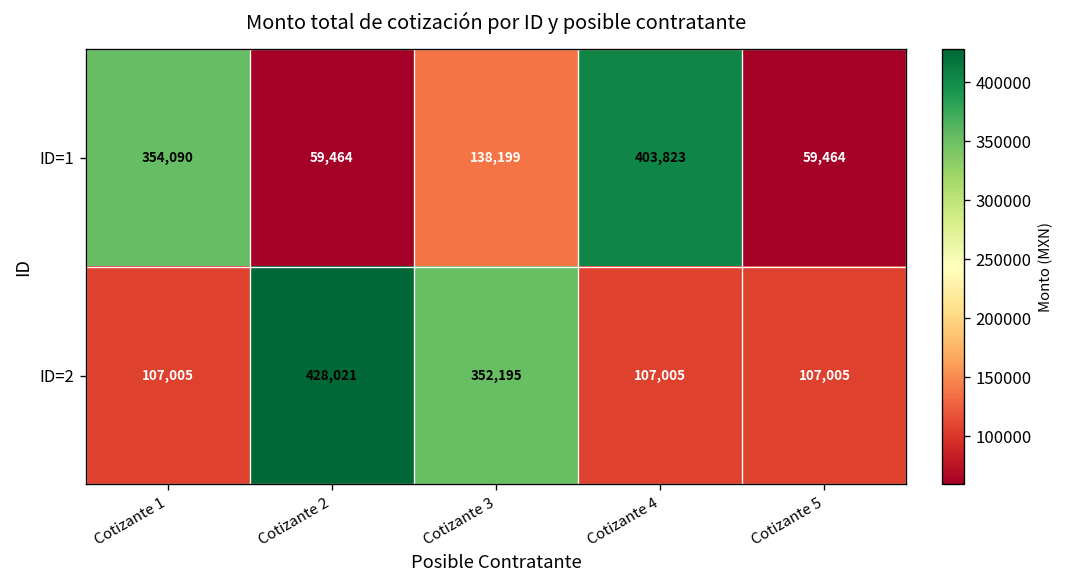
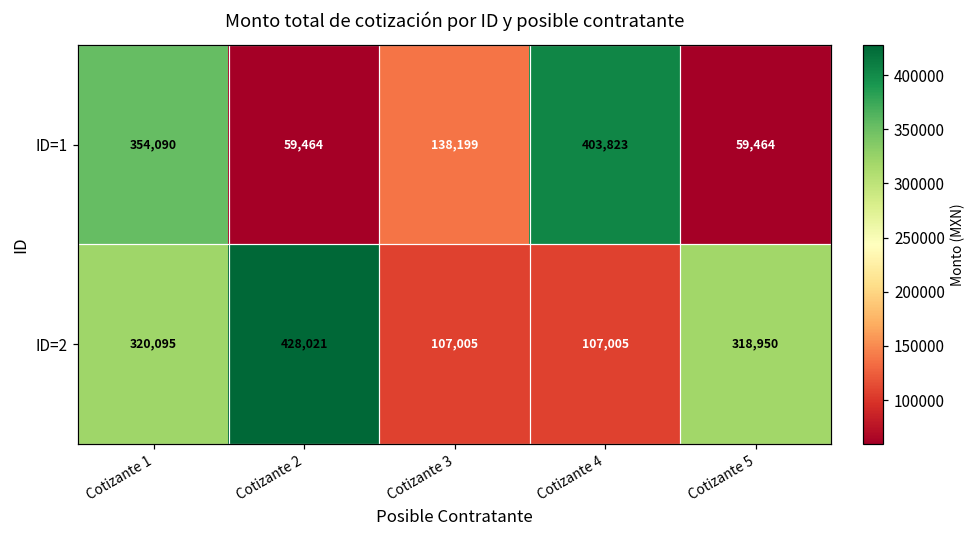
  {
    "ID=1": {
      "Cotizante 1": "354,090",
      "Cotizante 2": "59,464",
      "Cotizante 3": "138,199",
      "Cotizante 4": "403,823",
      "Cotizante 5": "59,464"
    },
    "ID=2": {
-     "Cotizante 1": "107,005",
+     "Cotizante 1": "320,095",
      "Cotizante 2": "428,021",
-     "Cotizante 3": "352,195",
+     "Cotizante 3": "107,005",
      "Cotizante 4": "107,005",
-     "Cotizante 5": "107,005"
+     "Cotizante 5": "318,950"
    }
  }
